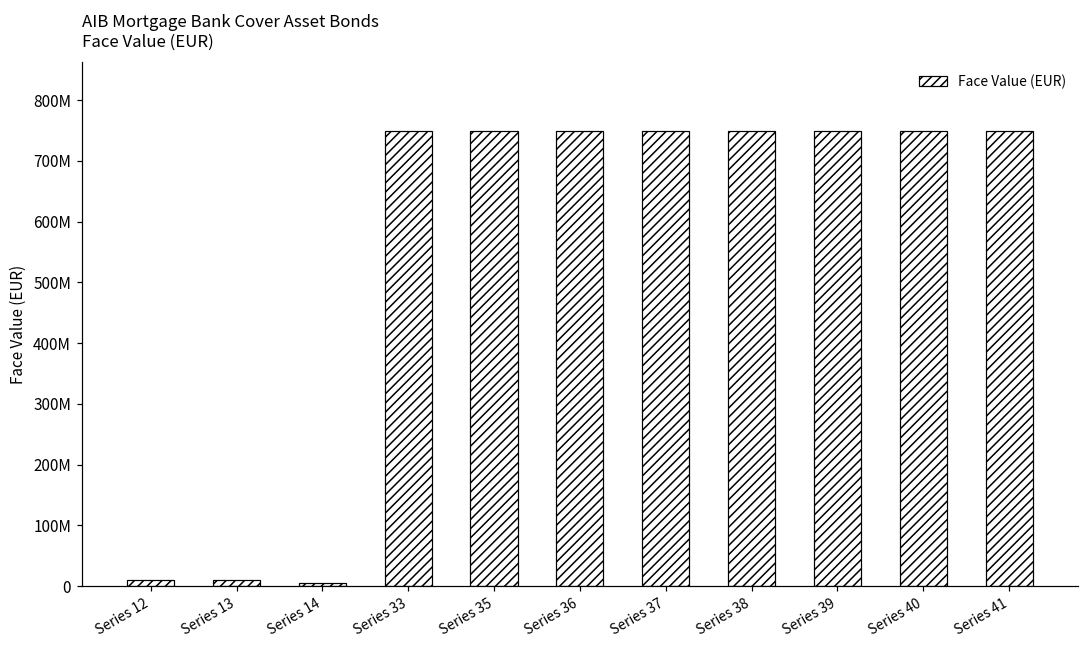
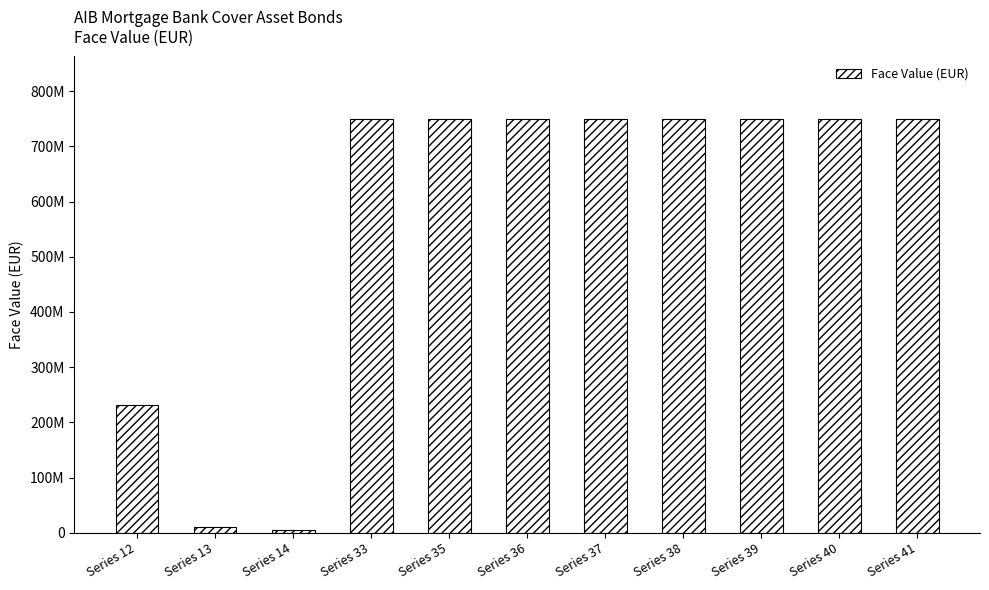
  {
-   "Series 12": 10000000,
+   "Series 12": 230000000,
    "Series 13": 10000000,
    "Series 14": 10000000,
    "Series 33": 750000000,
    "Series 35": 750000000,
    "Series 36": 750000000,
    "Series 37": 750000000,
    "Series 38": 750000000,
    "Series 39": 750000000,
    "Series 40": 750000000,
    "Series 41": 750000000
  }
